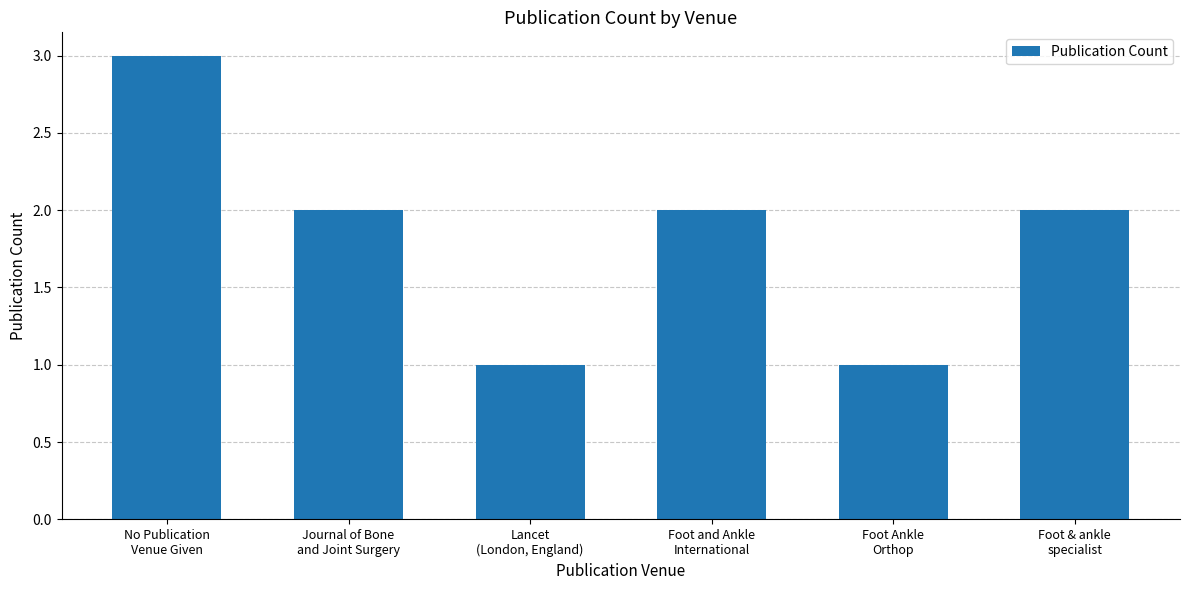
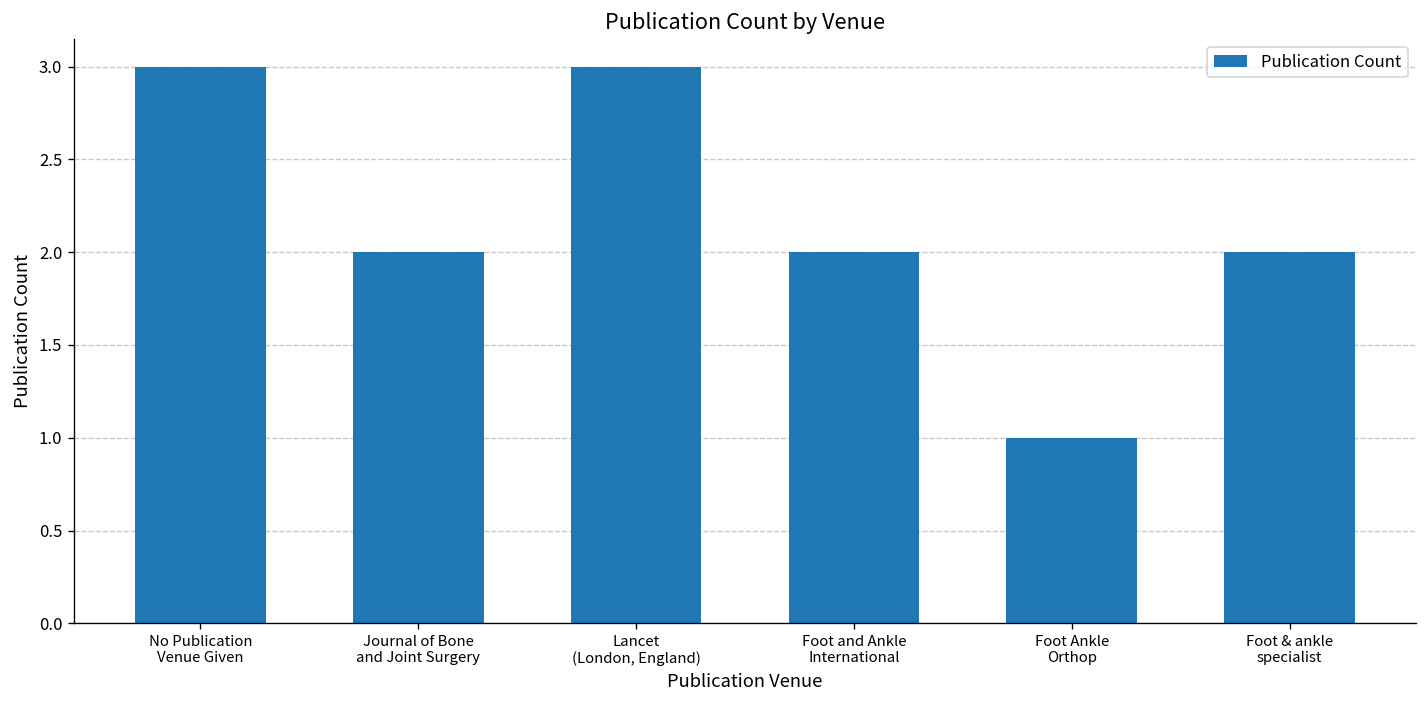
  {
    "No Publication Venue Given": 3,
    "Journal of Bone and Joint Surgery": 2,
-   "Lancet (London, England)": 1,
+   "Lancet (London, England)": 3,
    "Foot and Ankle International": 2,
    "Foot Ankle Orthop": 1,
    "Foot & ankle specialist": 2
  }
